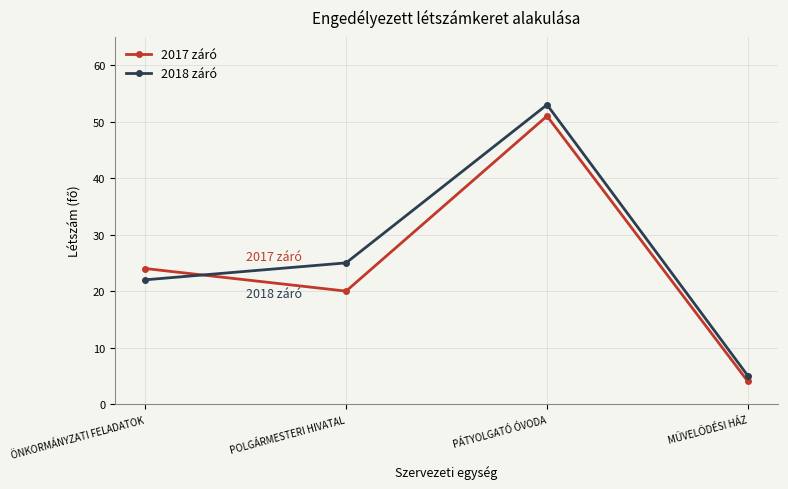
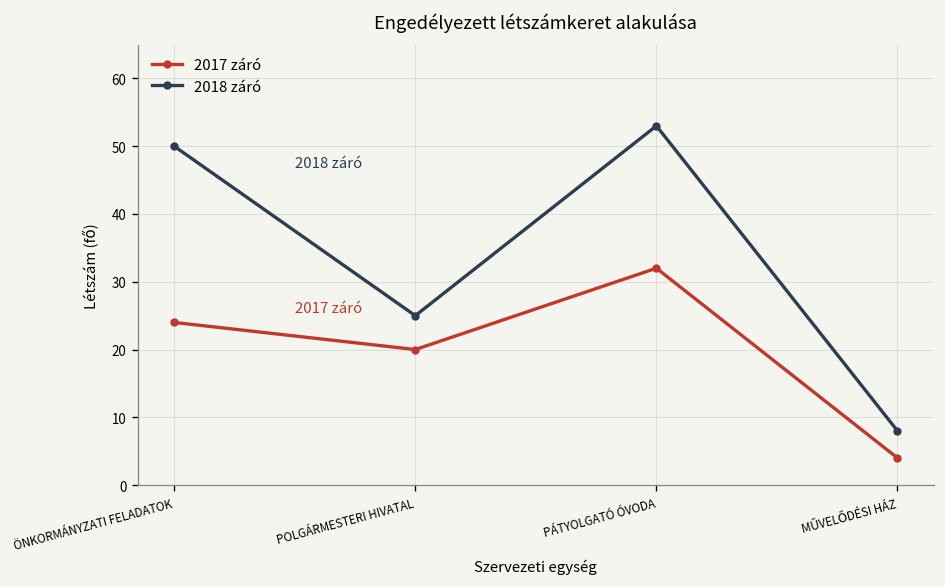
  {
    "2017 záró": {
      "ÖNKORMÁNYZATI FELADATOK": 24,
      "POLGÁRMESTERI HIVATAL": 20,
-     "PÁTYOLGATÓ ÓVODA": 51,
+     "PÁTYOLGATÓ ÓVODA": 32,
      "MŰVELŐDÉSI HÁZ": 4
    },
    "2018 záró": {
-     "ÖNKORMÁNYZATI FELADATOK": 22,
+     "ÖNKORMÁNYZATI FELADATOK": 50,
      "POLGÁRMESTERI HIVATAL": 25,
      "PÁTYOLGATÓ ÓVODA": 53,
-     "MŰVELŐDÉSI HÁZ": 5
+     "MŰVELŐDÉSI HÁZ": 8
    }
  }
